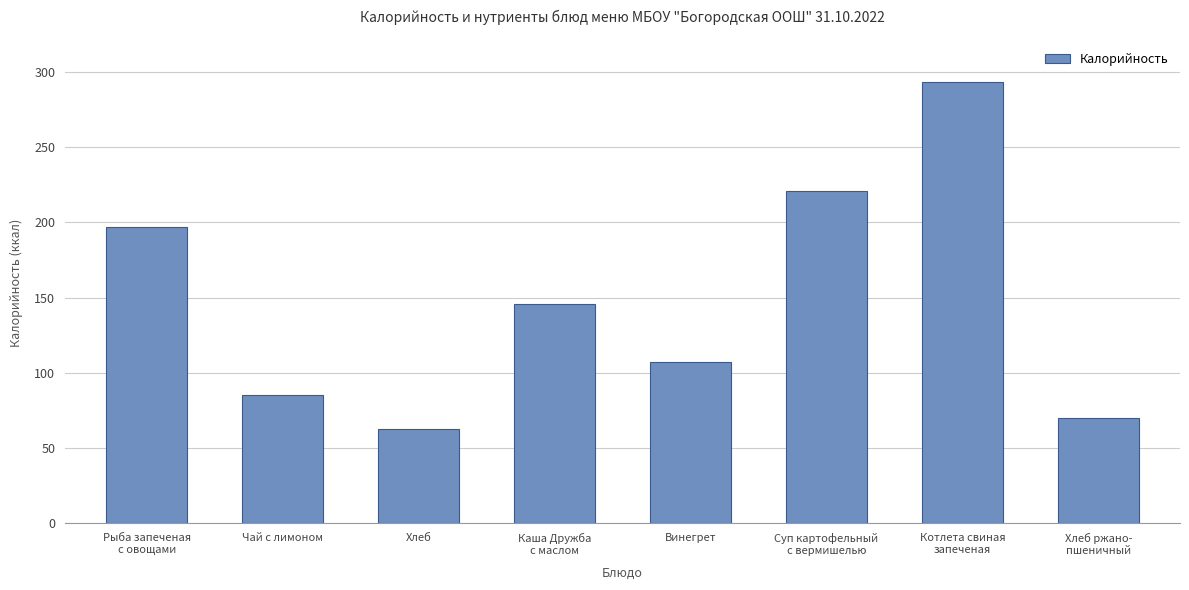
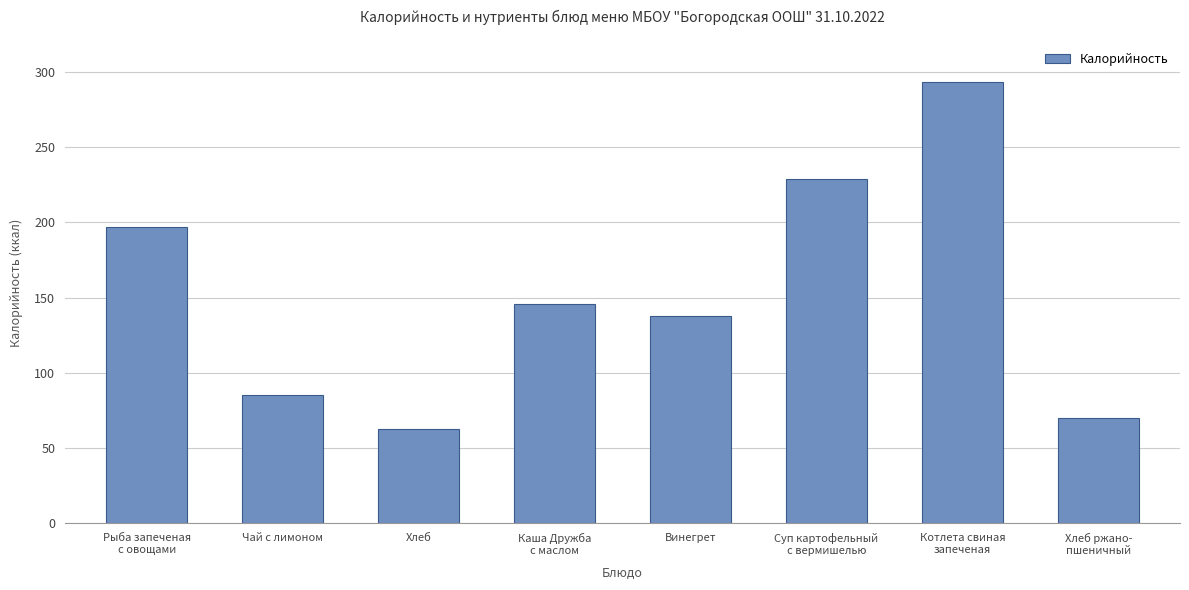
  {
    "Рыба запеченая с овощами": 197,
    "Чай с лимоном": 85,
    "Хлеб": 63,
    "Каша Дружба с маслом": 146,
-   "Винегрет": 107,
-   "Суп картофельный с вермишелью": 221,
+   "Винегрет": 138,
+   "Суп картофельный с вермишелью": 229,
    "Котлета свиная запеченая": 293,
    "Хлеб ржано- пшеничный": 70
  }
